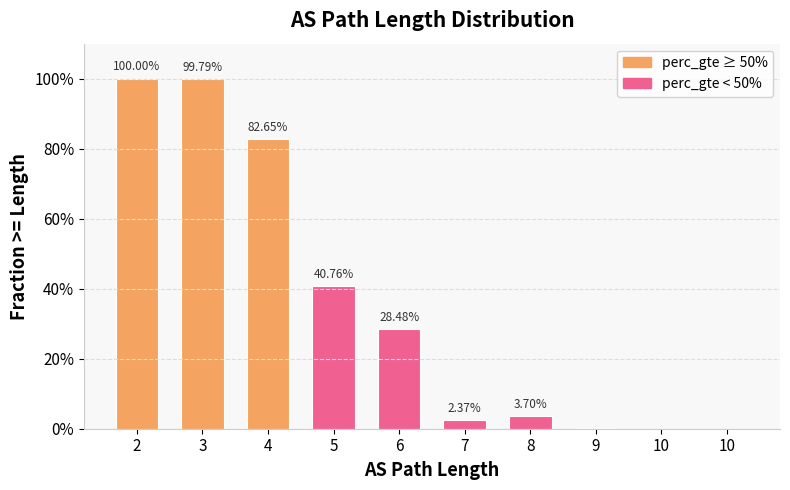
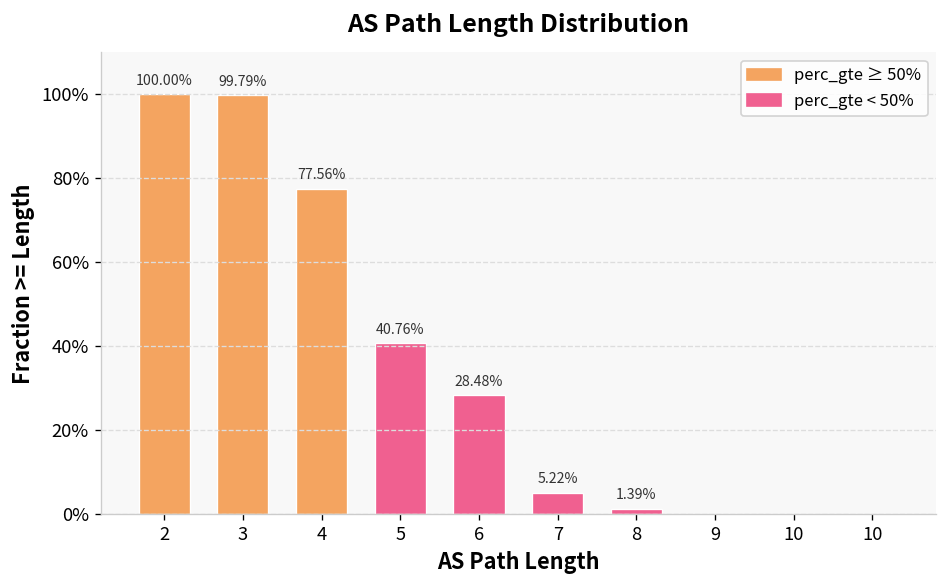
  {
    "2": "100.00%",
    "3": "99.79%",
-   "4": "82.65%",
+   "4": "77.56%",
    "5": "40.76%",
    "6": "28.48%",
-   "7": "2.37%",
-   "8": "3.70%"
+   "7": "5.22%",
+   "8": "1.39%"
  }
